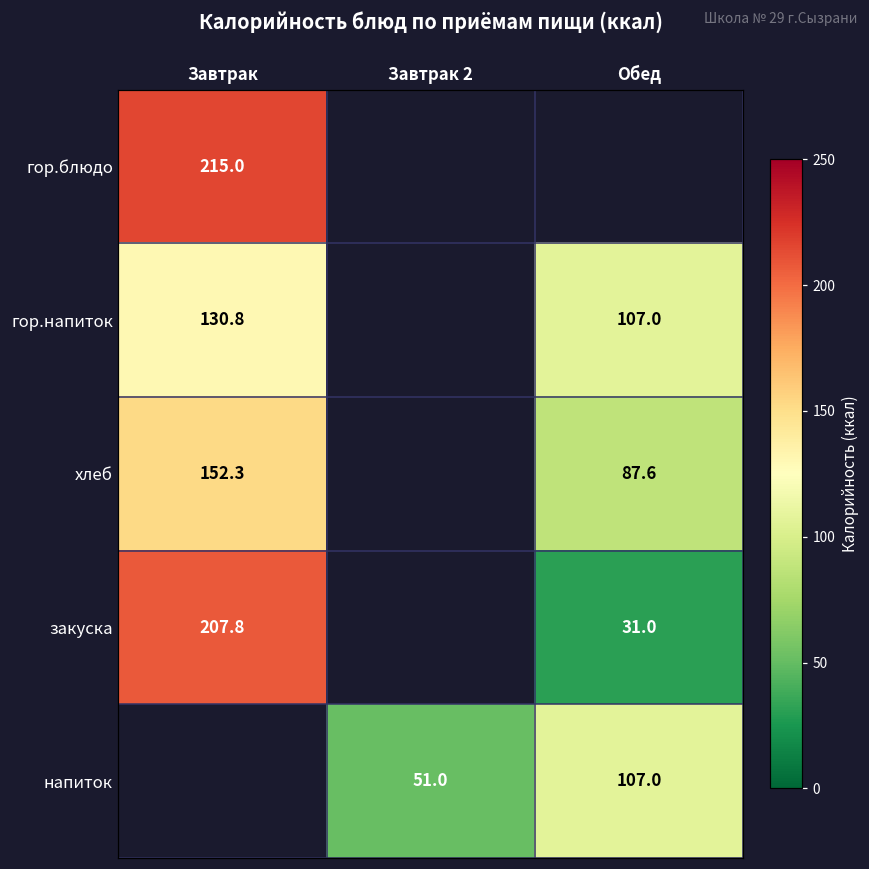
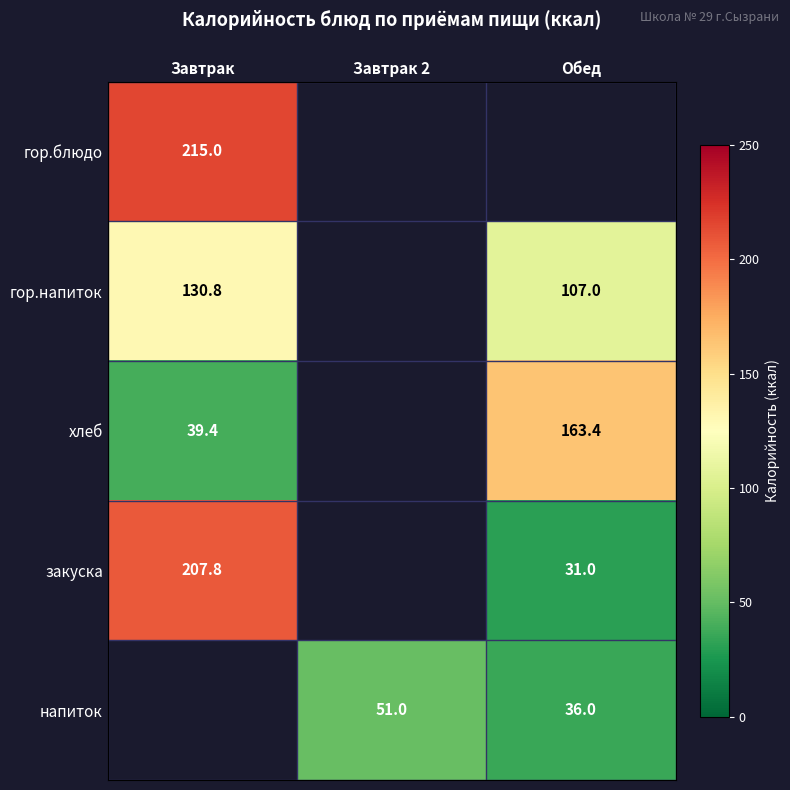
  {
    "гор.блюдо": {
      "Завтрак": 215.0
    },
    "гор.напиток": {
      "Завтрак": 130.8,
      "Обед": 107.0
    },
    "хлеб": {
-     "Завтрак": 152.3,
-     "Обед": 87.6
+     "Завтрак": 39.4,
+     "Обед": 163.4
    },
    "закуска": {
      "Завтрак": 207.8,
      "Обед": 31.0
    },
    "напиток": {
      "Завтрак 2": 51.0,
-     "Обед": 107.0
+     "Обед": 36.0
    }
  }
